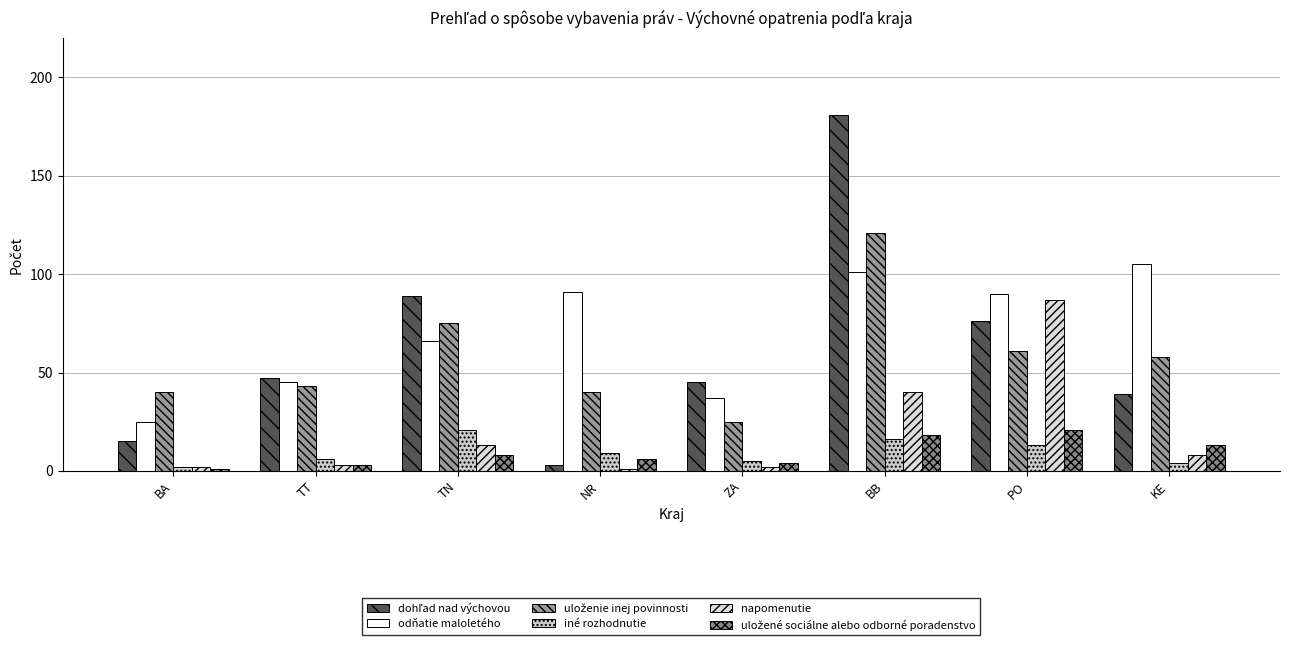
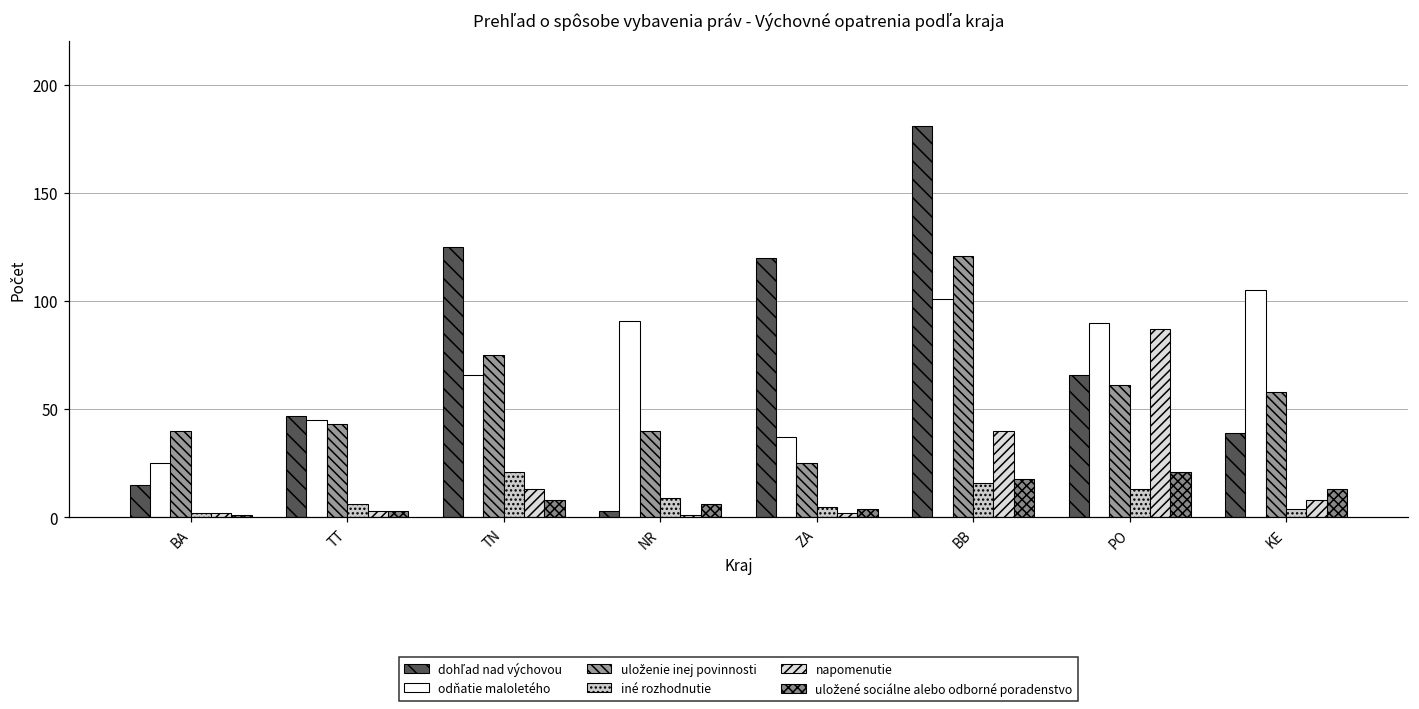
  {
    "dohľad nad výchovou": {
      "BA": 15,
      "TT": 47,
-     "TN": 89,
+     "TN": 125,
      "NR": 3,
-     "ZA": 45,
+     "ZA": 120,
      "BB": 181,
-     "PO": 76,
+     "PO": 66,
      "KE": 39
    }
  }
